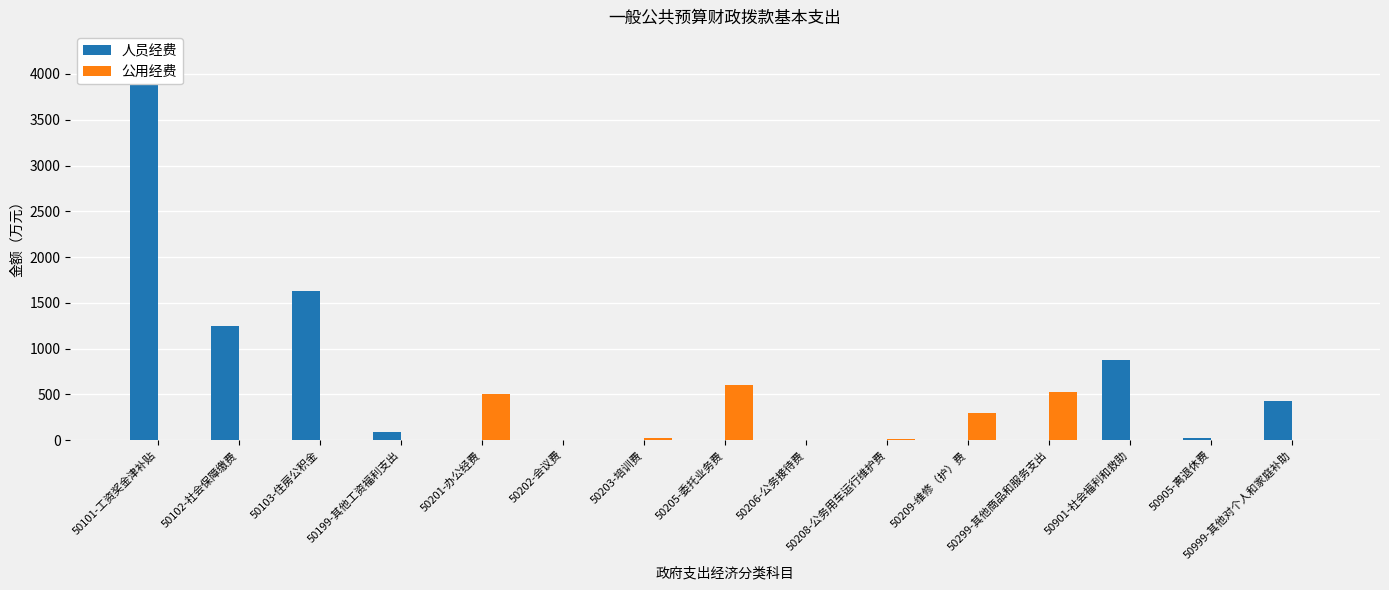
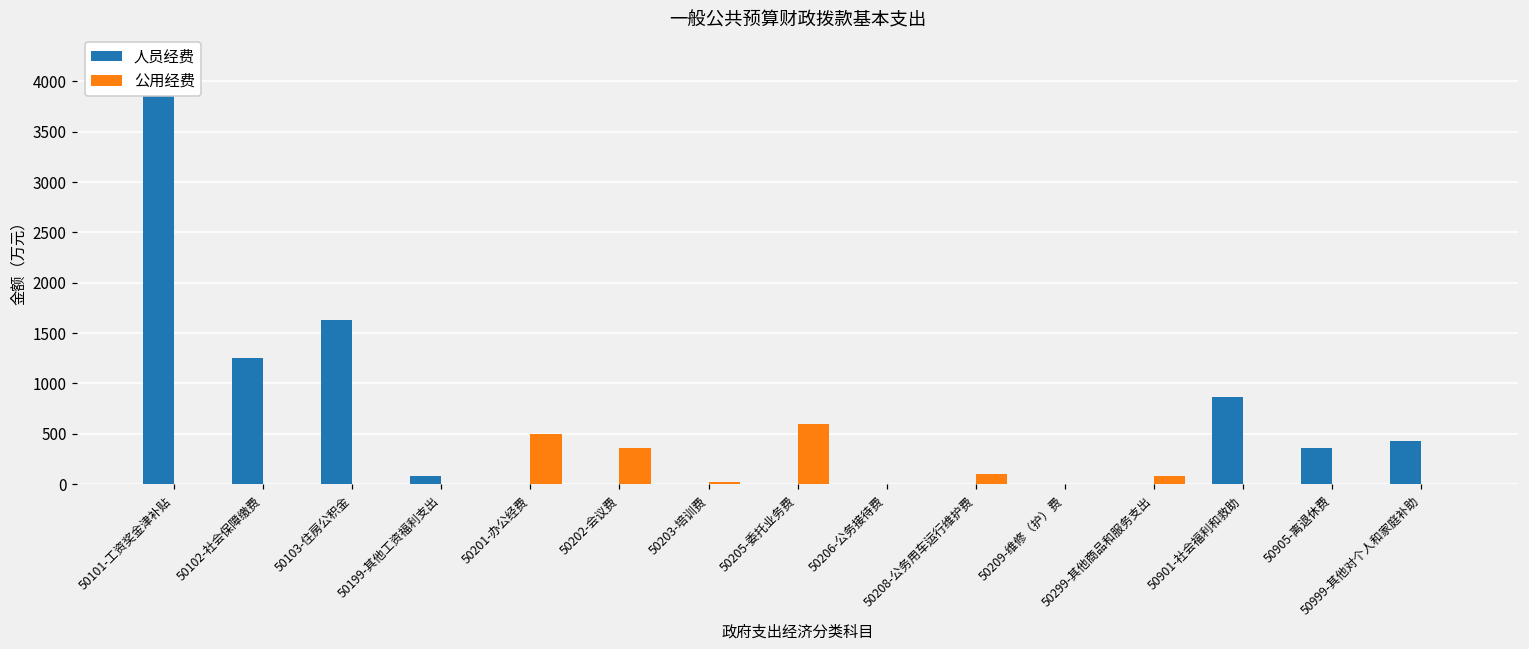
  {
    "人员经费": {
      "50102-社会保障缴费": 1300,
      "50103-住房公积金": 1600,
      "50199-其他工资福利支出": 100,
      "50201-办公经费": 0,
      "50202-会议费": 0,
      "50203-培训费": 0,
      "50205-委托业务费": 0,
      "50206-公务接待费": 0,
      "50208-公务用车运行维护费": 0,
      "50209-维修（护）费": 0,
      "50299-其他商品和服务支出": 0,
      "50901-社会福利和救助": 900,
-     "50905-离退休费": 0,
+     "50905-离退休费": 400,
      "50999-其他对个人和家庭补助": 400
    },
    "公用经费": {
      "50101-工资奖金津补贴": 0,
      "50102-社会保障缴费": 0,
      "50103-住房公积金": 0,
      "50199-其他工资福利支出": 0,
      "50201-办公经费": 500,
-     "50202-会议费": 0,
+     "50202-会议费": 400,
      "50205-委托业务费": 600,
-     "50208-公务用车运行维护费": 0,
-     "50209-维修（护）费": 300,
-     "50299-其他商品和服务支出": 500,
+     "50208-公务用车运行维护费": 100,
+     "50209-维修（护）费": 0,
+     "50299-其他商品和服务支出": 100,
      "50901-社会福利和救助": 0,
      "50905-离退休费": 0,
      "50999-其他对个人和家庭补助": 0
    }
  }
